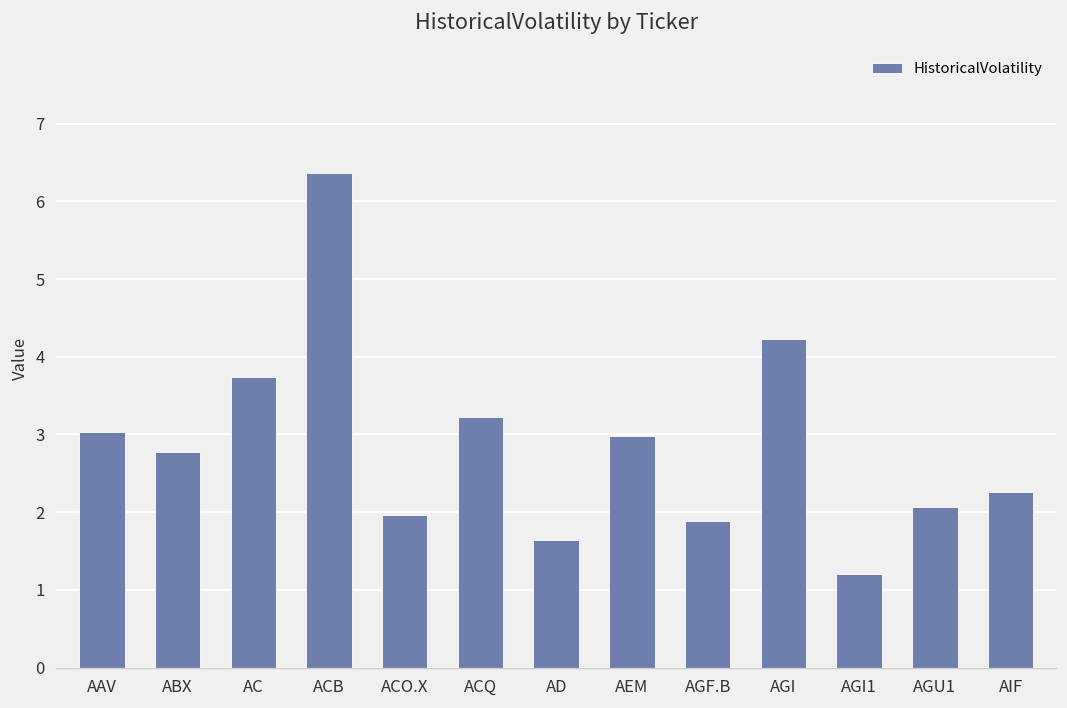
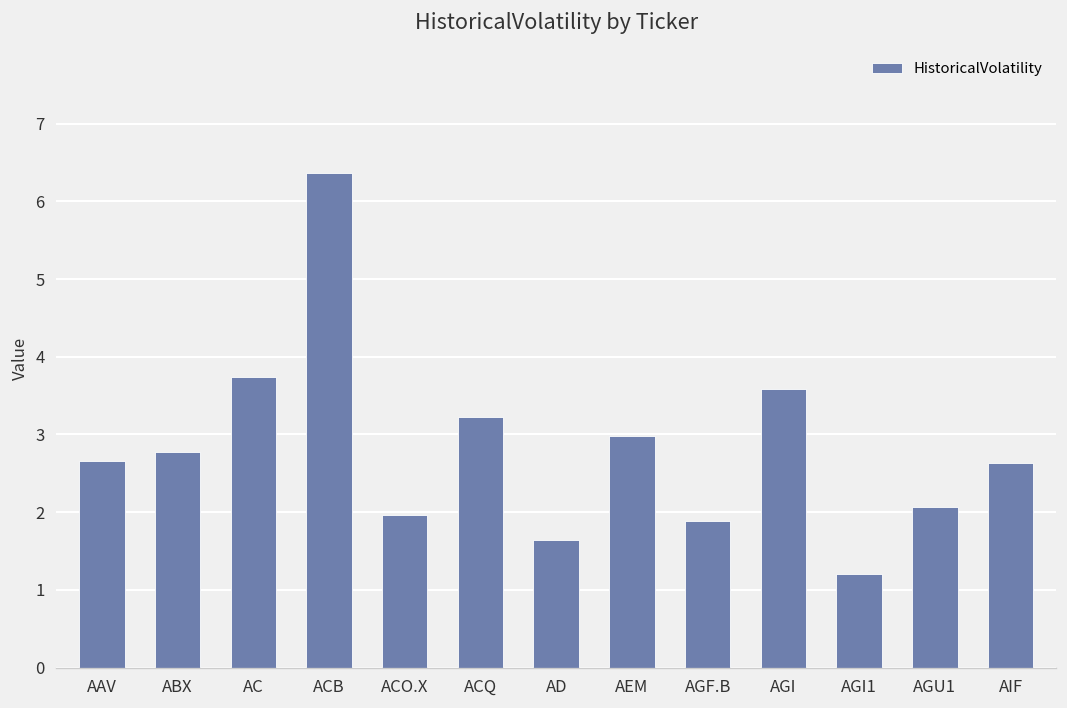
  {
-   "AAV": 3.0,
+   "AAV": 2.7,
    "ABX": 2.8,
    "AC": 3.7,
    "ACB": 6.4,
    "ACO.X": 2.0,
    "ACQ": 3.2,
    "AD": 1.6,
    "AEM": 3.0,
    "AGF.B": 1.9,
-   "AGI": 4.2,
+   "AGI": 3.6,
    "AGI1": 1.2,
    "AGU1": 2.1,
-   "AIF": 2.3
+   "AIF": 2.6
  }
